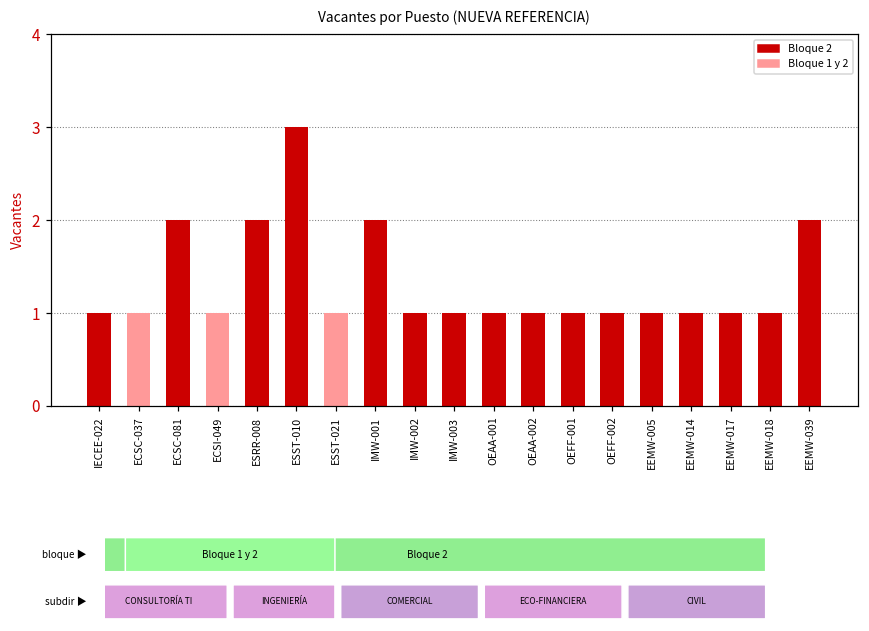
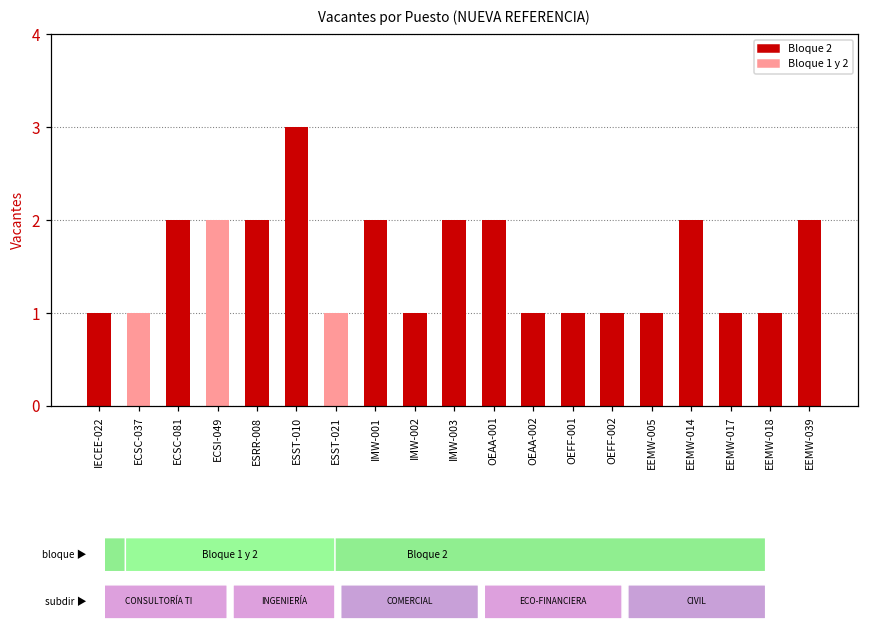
  {
    "IECEE-022": 1,
    "ECSC-037": 1,
    "ECSC-081": 2,
-   "ECSI-049": 1,
+   "ECSI-049": 2,
    "ESRR-008": 2,
    "ESST-010": 3,
    "ESST-021": 1,
    "IMW-001": 2,
    "IMW-002": 1,
-   "IMW-003": 1,
-   "OEAA-001": 1,
+   "IMW-003": 2,
+   "OEAA-001": 2,
    "OEAA-002": 1,
    "OEFF-001": 1,
    "OEFF-002": 1,
    "EEMW-005": 1,
-   "EEMW-014": 1,
+   "EEMW-014": 2,
    "EEMW-017": 1,
    "EEMW-018": 1,
    "EEMW-039": 2
  }
